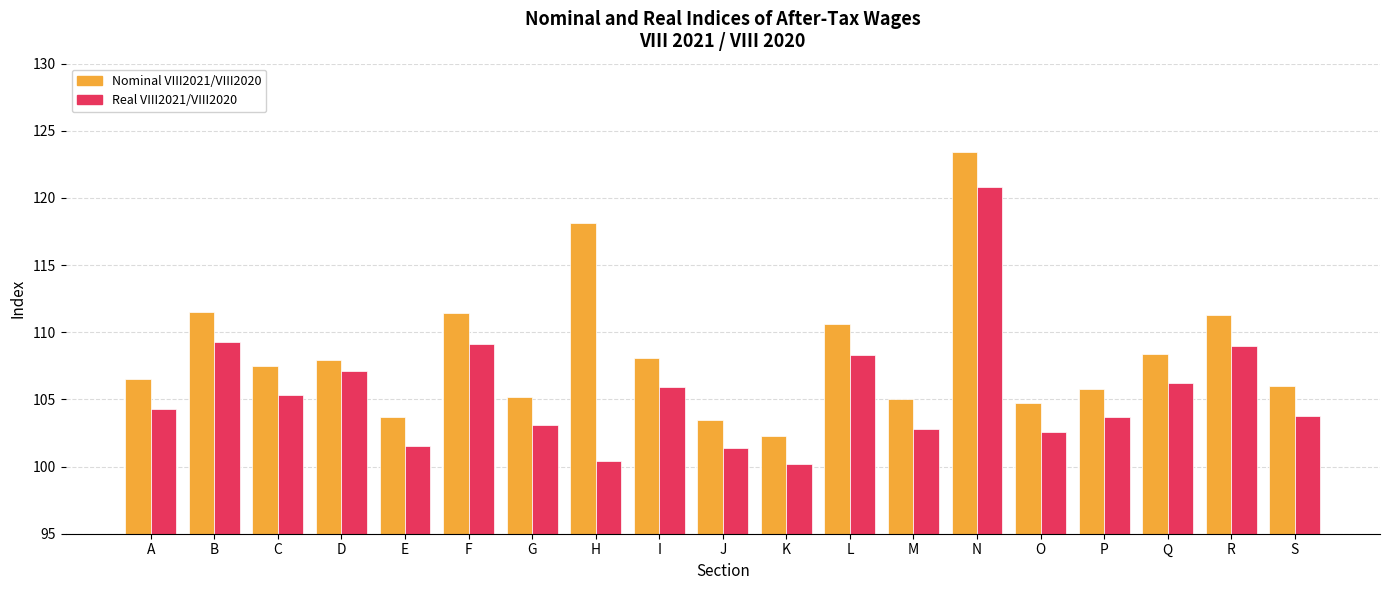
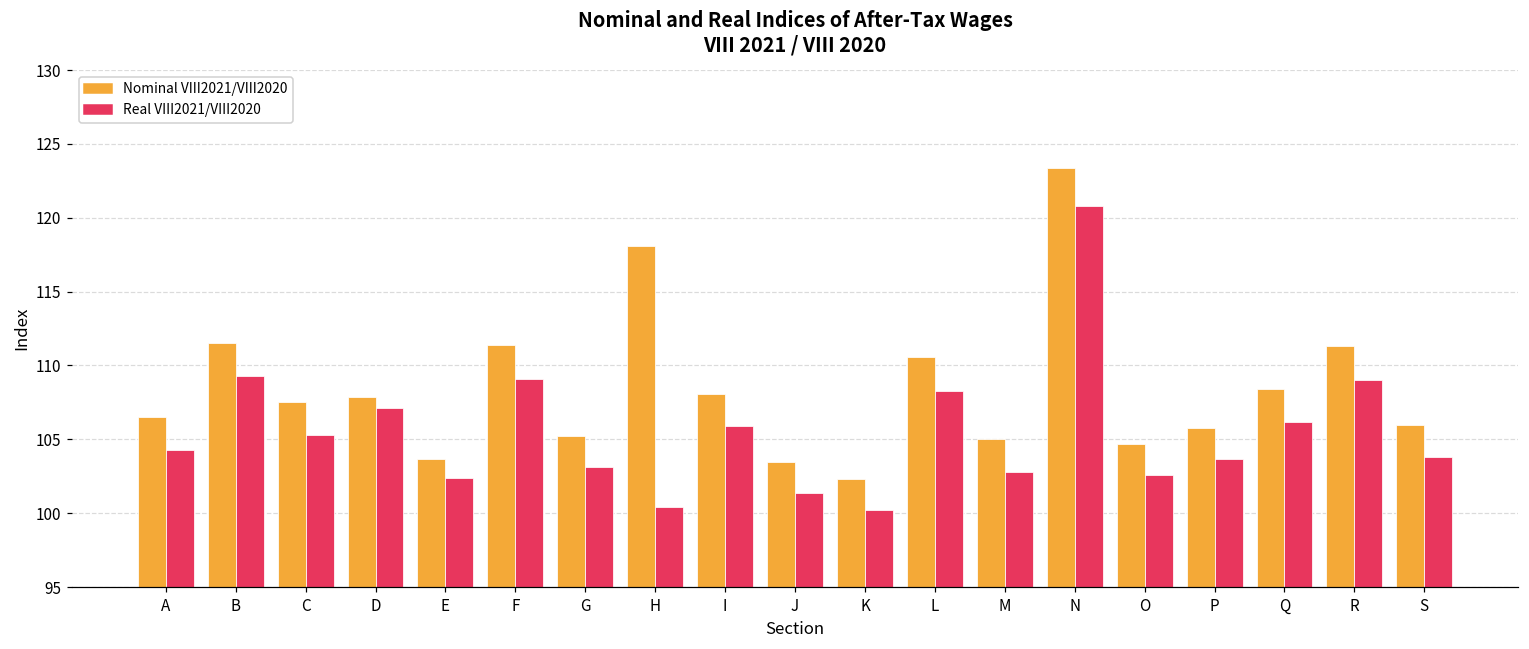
  {
    "Nominal VIII2021/VIII2020": {
      "A": 106.5,
      "B": 111.5,
      "C": 107.5,
      "D": 107.9,
      "E": 103.7,
      "F": 111.4,
      "G": 105.2,
      "H": 118.1,
      "I": 108.1,
      "J": 103.5,
      "K": 102.3,
      "L": 110.6,
      "M": 105.0,
      "N": 123.4,
      "O": 104.7,
      "P": 105.8,
      "Q": 108.4,
      "R": 111.3,
      "S": 106.0
    },
    "Real VIII2021/VIII2020": {
      "A": 104.3,
      "B": 109.3,
      "C": 105.3,
      "D": 107.1,
-     "E": 101.5,
+     "E": 102.4,
      "F": 109.1,
      "G": 103.1,
      "H": 100.4,
      "I": 105.9,
      "J": 101.4,
      "K": 100.2,
      "L": 108.3,
      "M": 102.8,
      "N": 120.8,
      "O": 102.6,
      "P": 103.7,
      "Q": 106.2,
      "R": 109.0,
      "S": 103.8
    }
  }
